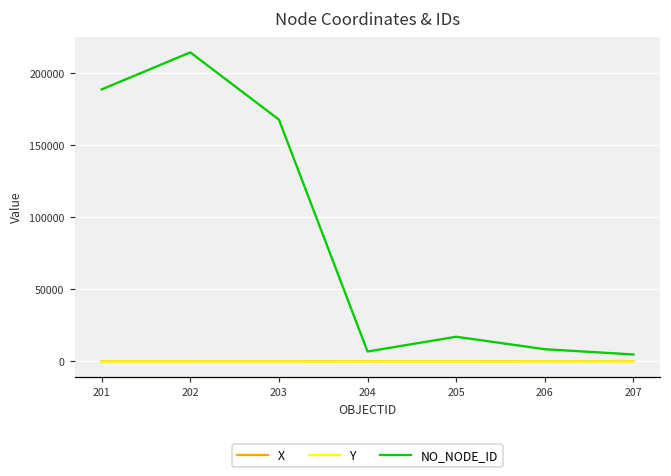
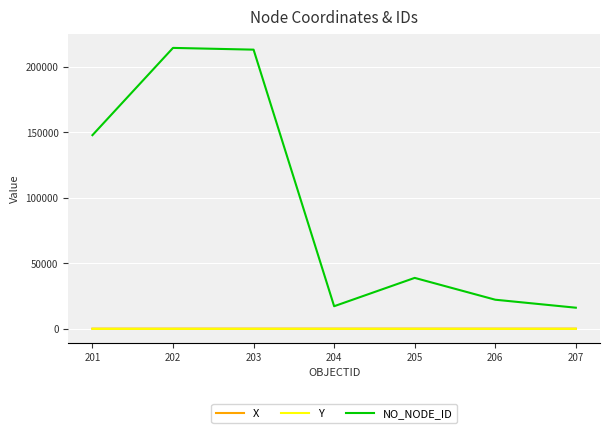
  {
    "Y": {
      "201": 0,
      "202": 0,
      "203": 0,
      "204": 0,
      "205": 0,
      "206": 0,
      "207": 0
    },
    "NO_NODE_ID": {
-     "201": 189000,
+     "201": 148000,
      "202": 214000,
-     "203": 168000,
-     "204": 7000,
-     "205": 17000,
-     "206": 8000,
-     "207": 5000
+     "203": 213000,
+     "204": 17000,
+     "205": 39000,
+     "206": 22000,
+     "207": 16000
    }
  }
